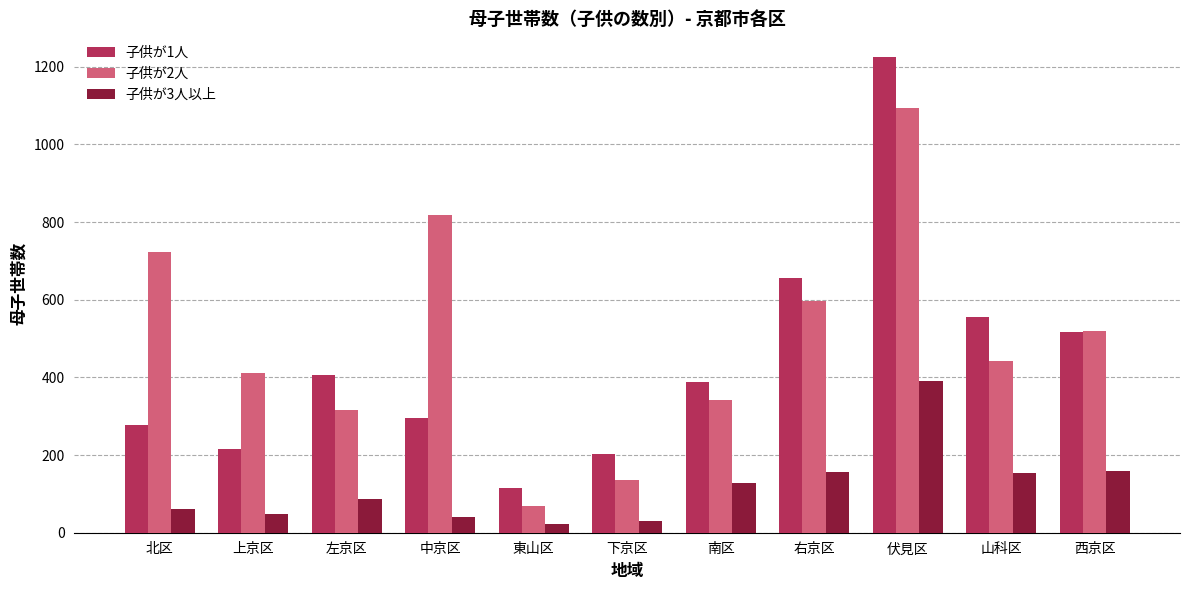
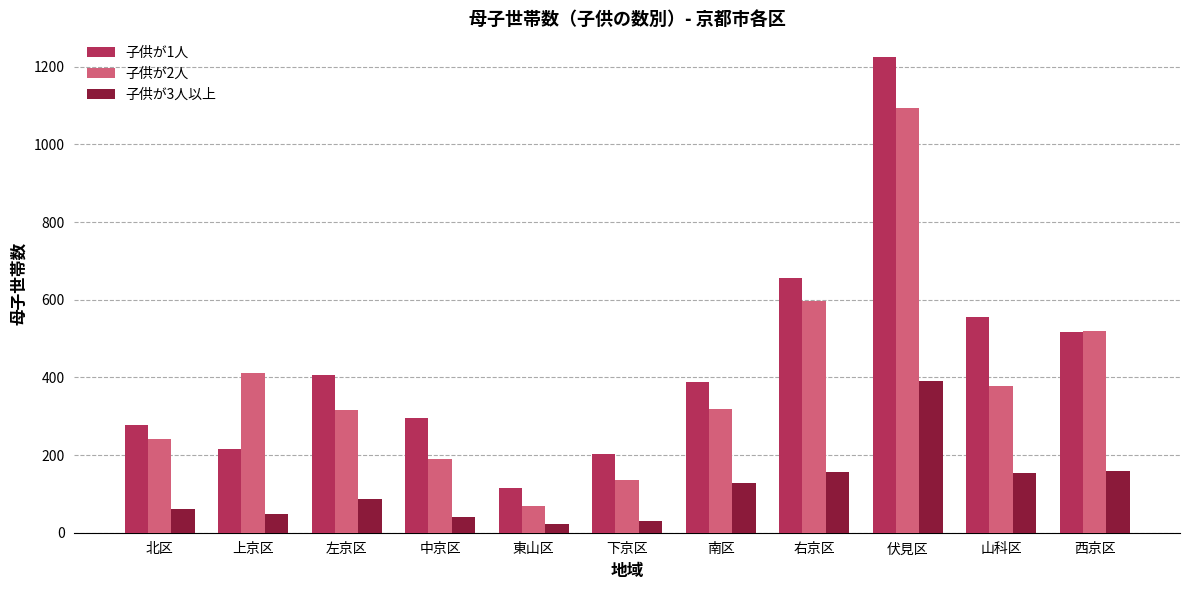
  {
    "子供が2人": {
-     "北区": 720,
+     "北区": 240,
      "上京区": 410,
      "左京区": 320,
-     "中京区": 820,
+     "中京区": 190,
      "東山区": 70,
      "下京区": 140,
-     "南区": 340,
+     "南区": 320,
      "右京区": 600,
      "伏見区": 1100,
-     "山科区": 440,
+     "山科区": 380,
      "西京区": 520
    }
  }
